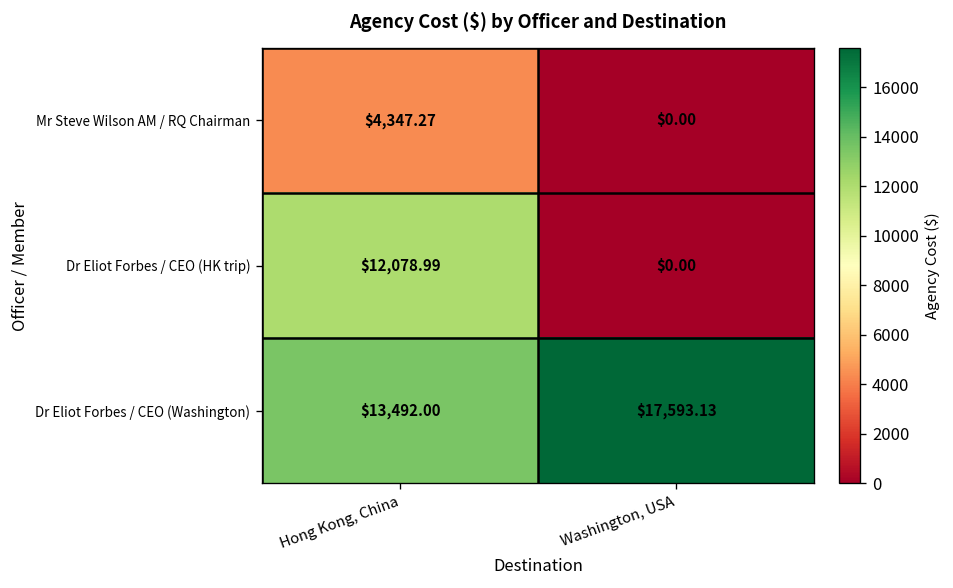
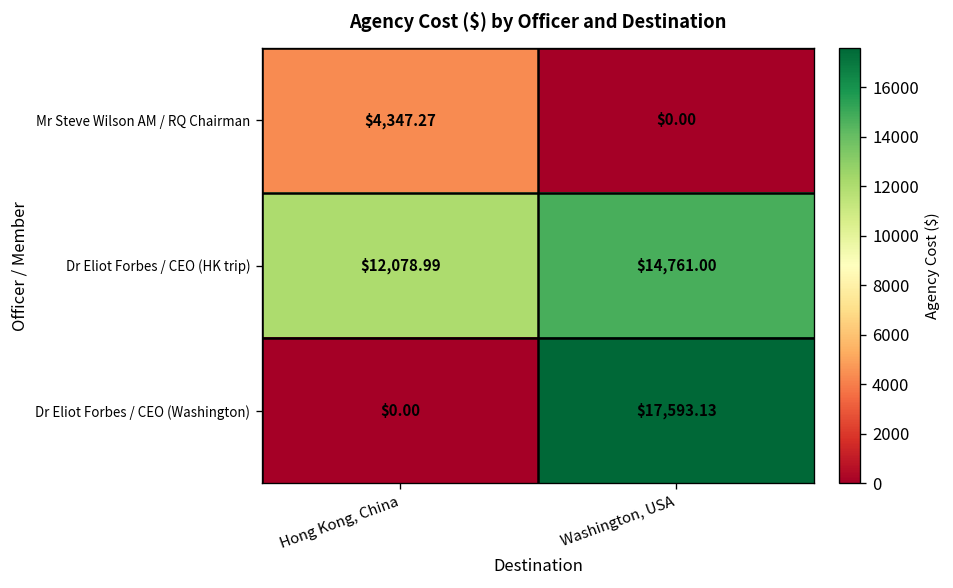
  {
    "Mr Steve Wilson AM / RQ Chairman": {
      "Hong Kong, China": "$4,347.27",
      "Washington, USA": "$0.00"
    },
    "Dr Eliot Forbes / CEO (HK trip)": {
      "Hong Kong, China": "$12,078.99",
-     "Washington, USA": "$0.00"
+     "Washington, USA": "$14,761.00"
    },
    "Dr Eliot Forbes / CEO (Washington)": {
-     "Hong Kong, China": "$13,492.00",
+     "Hong Kong, China": "$0.00",
      "Washington, USA": "$17,593.13"
    }
  }
